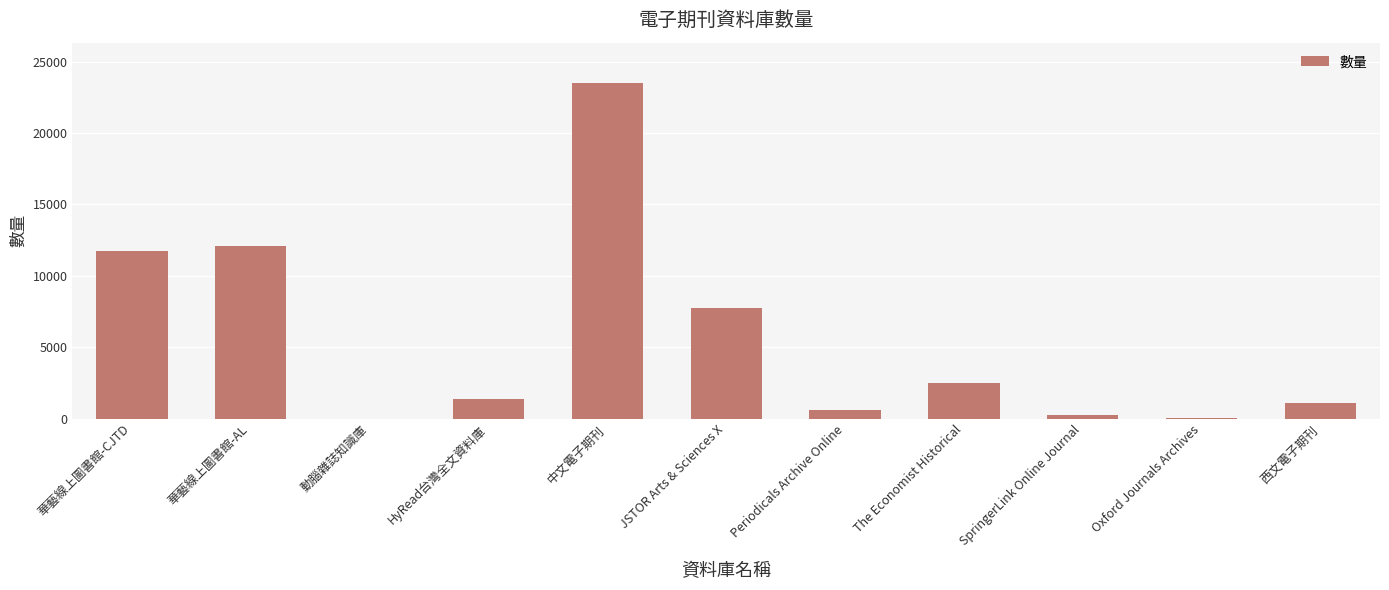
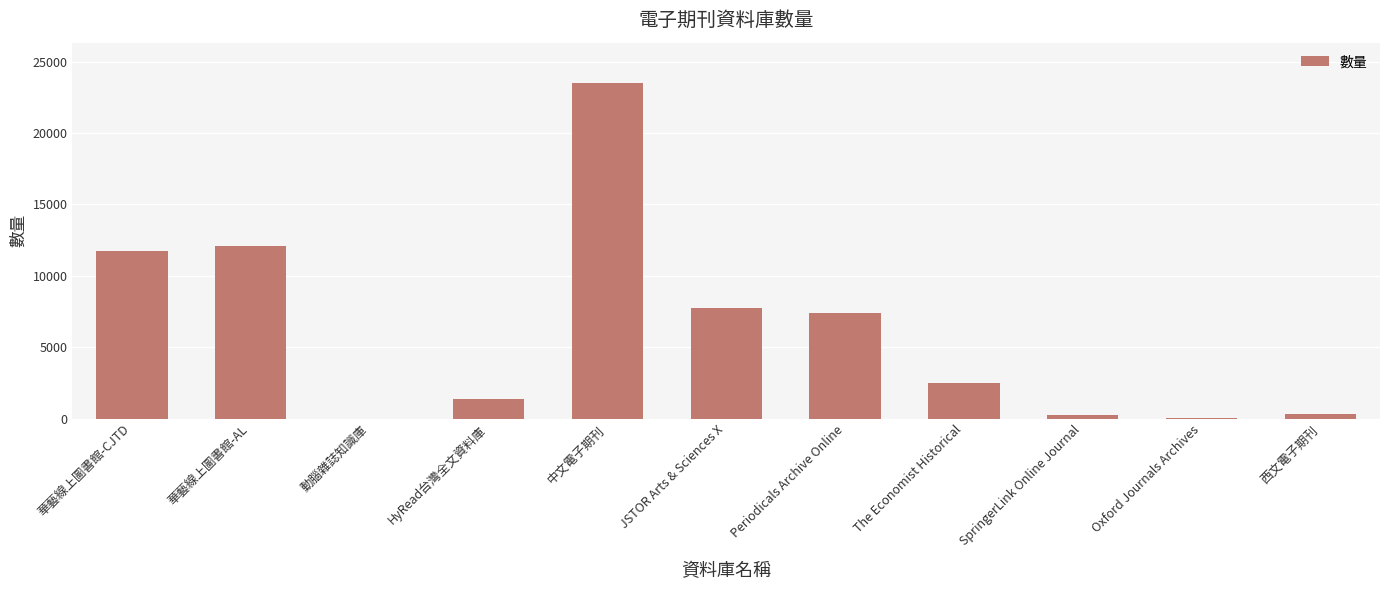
  {
    "華藝線上圖書館-CJTD": 11700,
    "華藝線上圖書館-AL": 12100,
    "HyRead台灣全文資料庫": 1300,
    "中文電子期刊": 23500,
    "JSTOR Arts & Sciences X": 7700,
-   "Periodicals Archive Online": 600,
+   "Periodicals Archive Online": 7400,
    "The Economist Historical": 2500,
    "SpringerLink Online Journal": 300,
-   "西文電子期刊": 1100
+   "西文電子期刊": 300
  }
